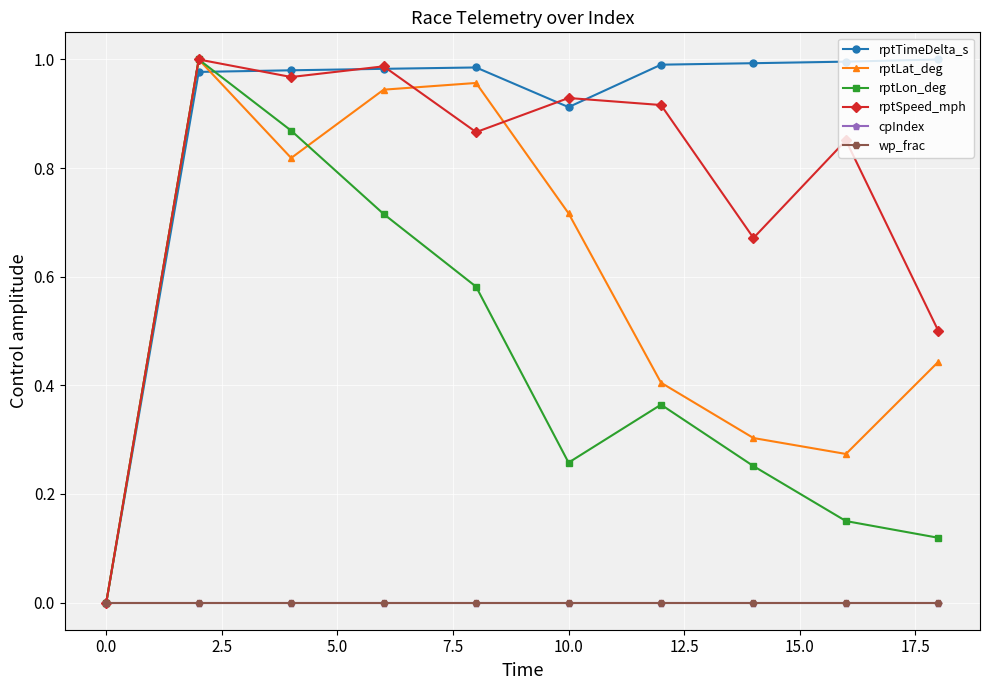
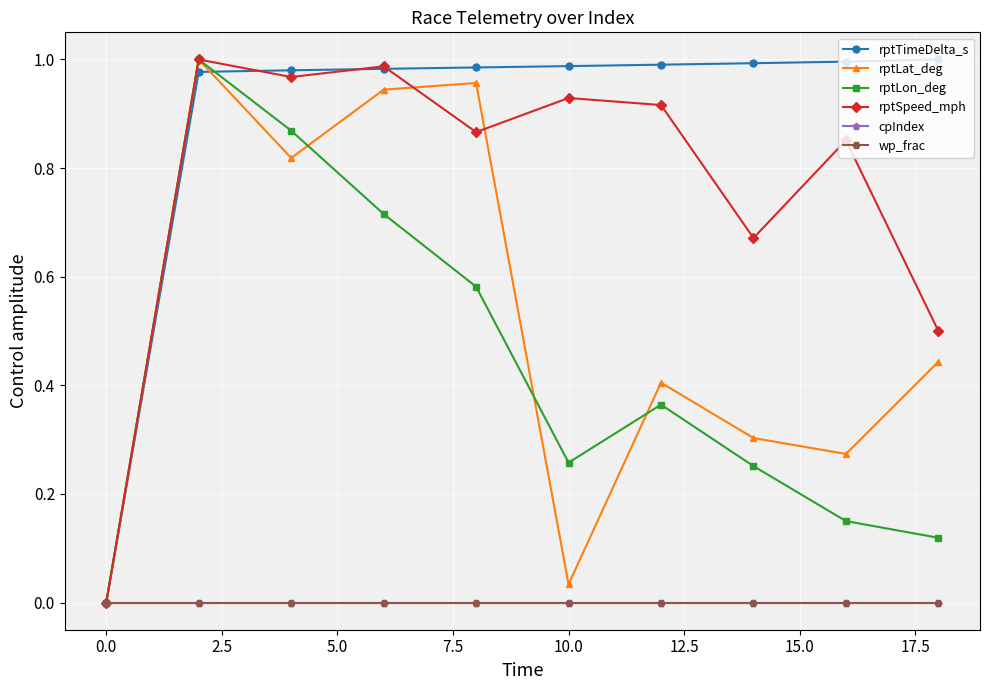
  {
    "rptTimeDelta_s": {
-     "10.0": 0.91
+     "10.0": 0.99
    },
    "rptLat_deg": {
-     "10.0": 0.72
+     "10.0": 0.03
    },
    "rptLon_deg": {
      "10.0": 0.26
    },
    "rptSpeed_mph": {
      "10.0": 0.93
    },
    "wp_frac": {
      "10.0": 0.00
    }
  }
